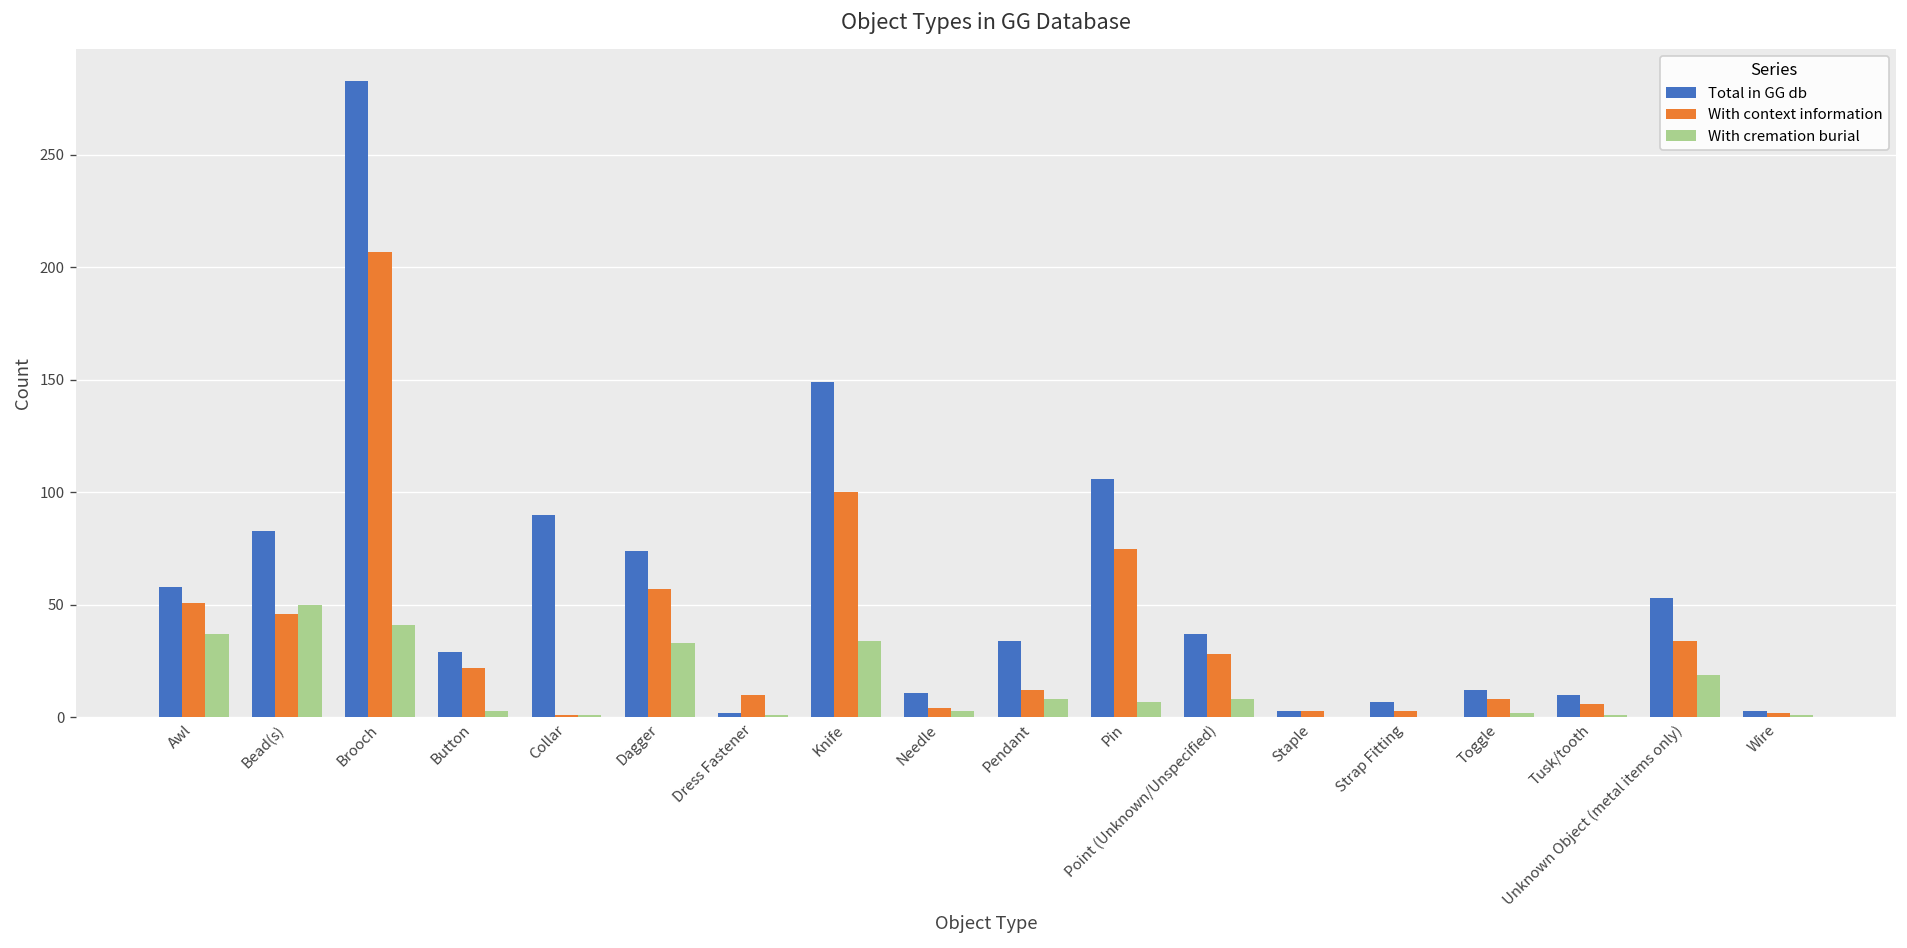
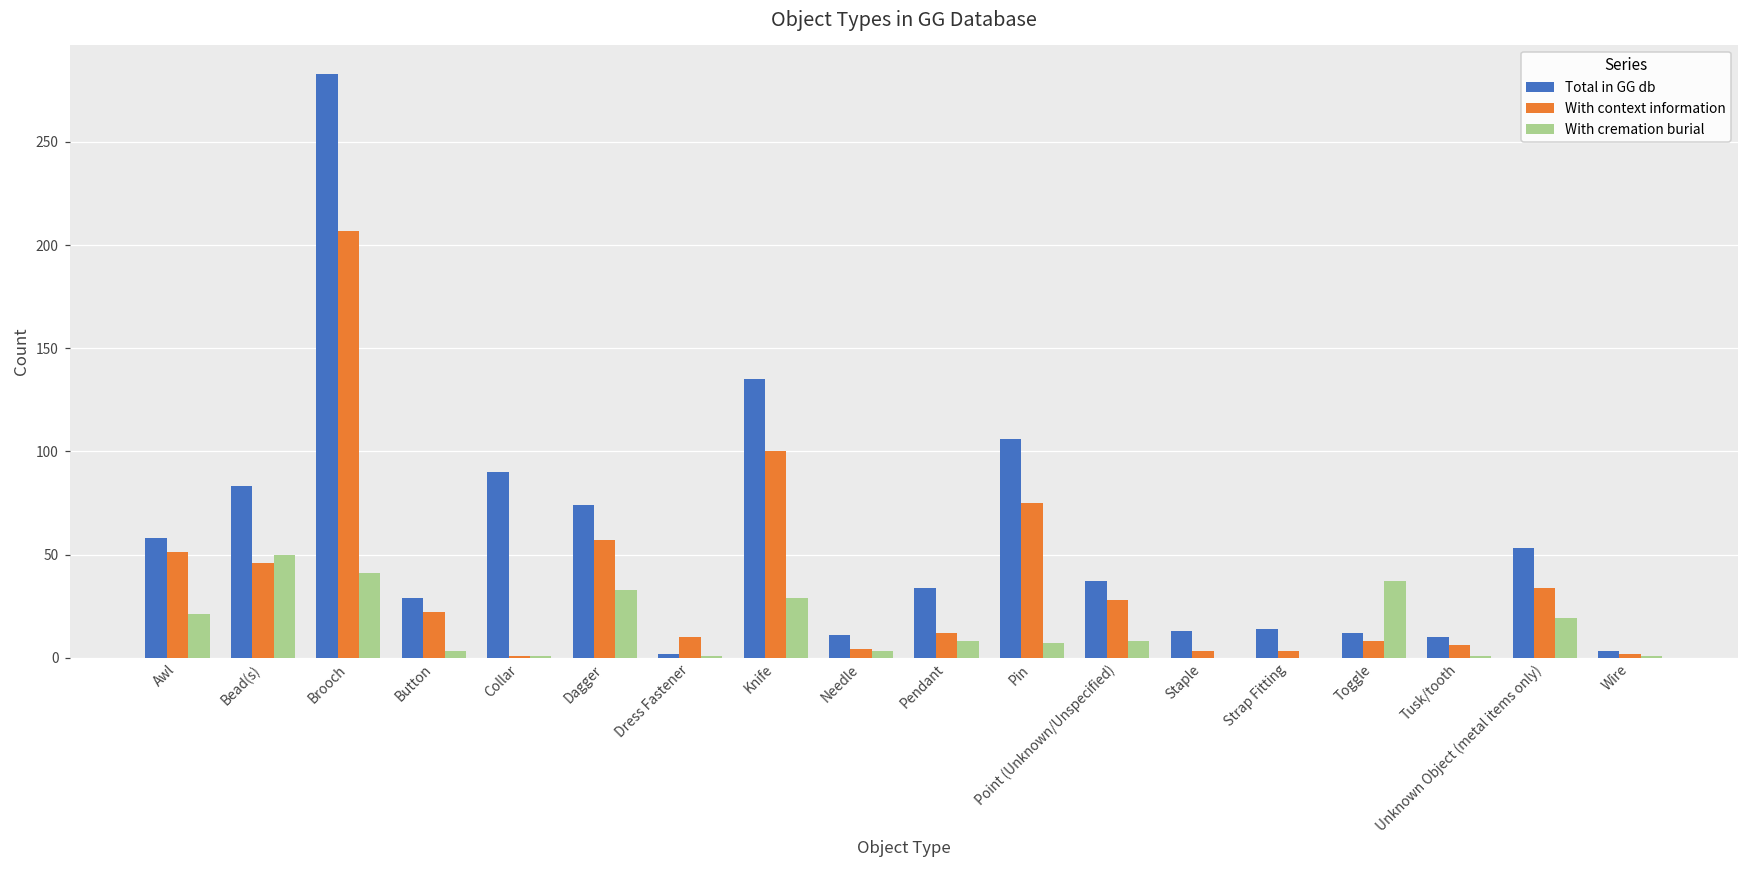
  {
    "Total in GG db": {
      "Awl": 58,
      "Bead(s)": 83,
      "Brooch": 283,
      "Button": 29,
      "Collar": 90,
      "Dagger": 74,
      "Dress Fastener": 2,
-     "Knife": 149,
+     "Knife": 135,
      "Needle": 11,
      "Pendant": 34,
      "Pin": 106,
      "Point (Unknown/Unspecified)": 37,
-     "Staple": 3,
-     "Strap Fitting": 7,
+     "Staple": 13,
+     "Strap Fitting": 14,
      "Toggle": 12,
      "Tusk/tooth": 10,
      "Unknown Object (metal items only)": 53,
      "Wire": 3
    },
    "With context information": {
      "Awl": 51,
      "Bead(s)": 46,
      "Brooch": 207,
      "Button": 22,
      "Dagger": 57,
      "Dress Fastener": 10,
      "Knife": 100,
      "Needle": 4,
      "Pendant": 12,
      "Pin": 75,
      "Point (Unknown/Unspecified)": 28,
      "Staple": 3,
      "Strap Fitting": 3,
      "Toggle": 8,
      "Tusk/tooth": 6,
      "Unknown Object (metal items only)": 34,
      "Wire": 2
    },
    "With cremation burial": {
-     "Awl": 37,
+     "Awl": 21,
      "Bead(s)": 50,
      "Brooch": 41,
      "Button": 3,
      "Dagger": 33,
-     "Knife": 34,
+     "Knife": 29,
      "Needle": 3,
      "Pendant": 8,
      "Pin": 7,
      "Point (Unknown/Unspecified)": 8,
      "Staple": 0,
      "Strap Fitting": 0,
-     "Toggle": 2,
+     "Toggle": 37,
      "Unknown Object (metal items only)": 19
    }
  }
